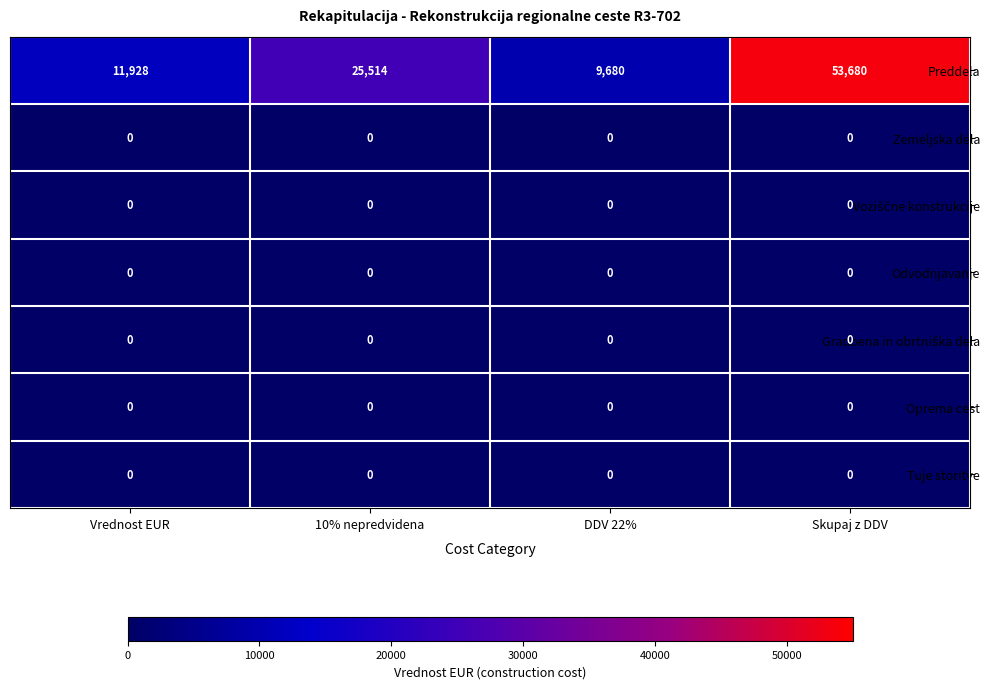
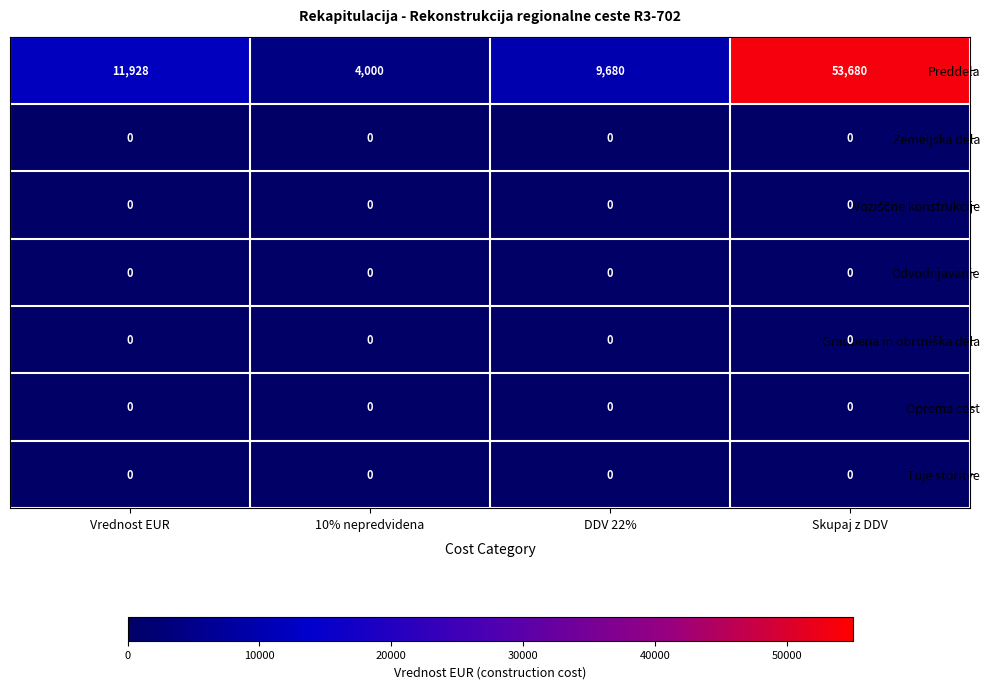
  {
    "Preddela": {
      "Vrednost EUR": "11,928",
-     "10% nepredvidena": "25,514",
+     "10% nepredvidena": "4,000",
      "DDV 22%": "9,680",
      "Skupaj z DDV": "53,680"
    },
    "Zemeljska dela": {
      "Vrednost EUR": "0",
      "10% nepredvidena": "0",
      "DDV 22%": "0",
      "Skupaj z DDV": "0"
    },
    "Voziščne konstrukcije": {
      "Vrednost EUR": "0",
      "10% nepredvidena": "0",
      "DDV 22%": "0",
      "Skupaj z DDV": "0"
    },
    "Odvodnjavanje": {
      "Vrednost EUR": "0",
      "10% nepredvidena": "0",
      "DDV 22%": "0",
      "Skupaj z DDV": "0"
    },
    "Gradbena in obrtniška dela": {
      "Vrednost EUR": "0",
      "10% nepredvidena": "0",
      "DDV 22%": "0",
      "Skupaj z DDV": "0"
    },
    "Oprema cest": {
      "Vrednost EUR": "0",
      "10% nepredvidena": "0",
      "DDV 22%": "0",
      "Skupaj z DDV": "0"
    },
    "Tuje storitve": {
      "Vrednost EUR": "0",
      "10% nepredvidena": "0",
      "DDV 22%": "0",
      "Skupaj z DDV": "0"
    }
  }
